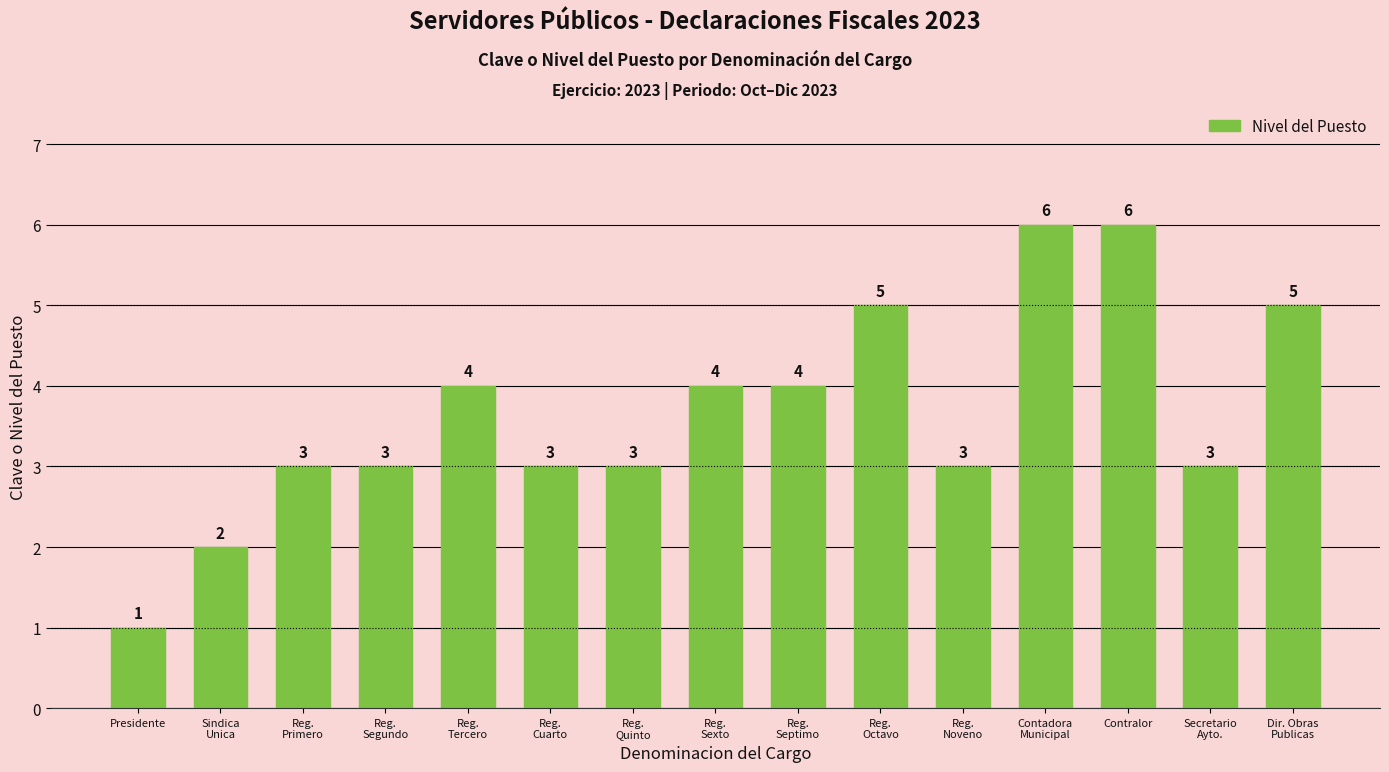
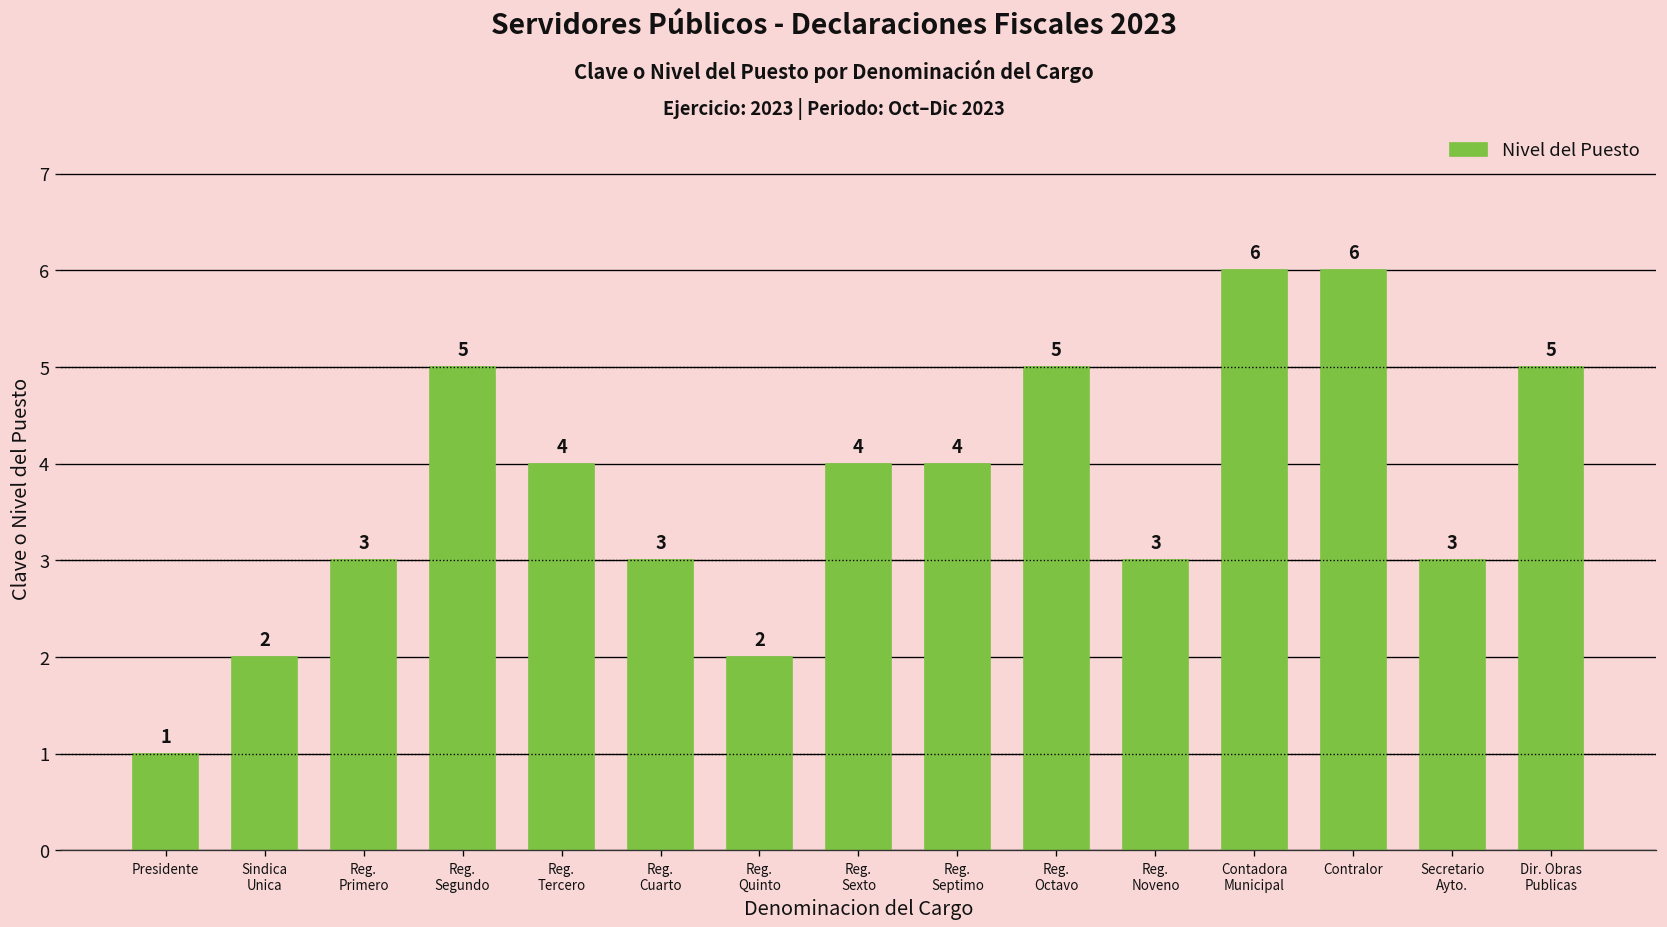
  {
    "Presidente": 1,
    "Sindica Unica": 2,
    "Reg. Primero": 3,
-   "Reg. Segundo": 3,
+   "Reg. Segundo": 5,
    "Reg. Tercero": 4,
    "Reg. Cuarto": 3,
-   "Reg. Quinto": 3,
+   "Reg. Quinto": 2,
    "Reg. Sexto": 4,
    "Reg. Septimo": 4,
    "Reg. Octavo": 5,
    "Reg. Noveno": 3,
    "Contadora Municipal": 6,
    "Contralor": 6,
    "Secretario Ayto.": 3,
    "Dir. Obras Publicas": 5
  }
